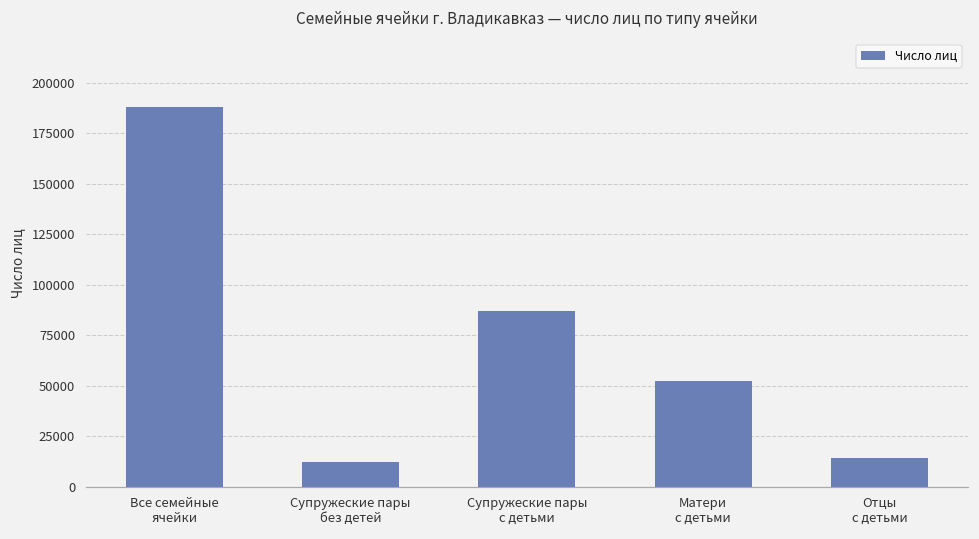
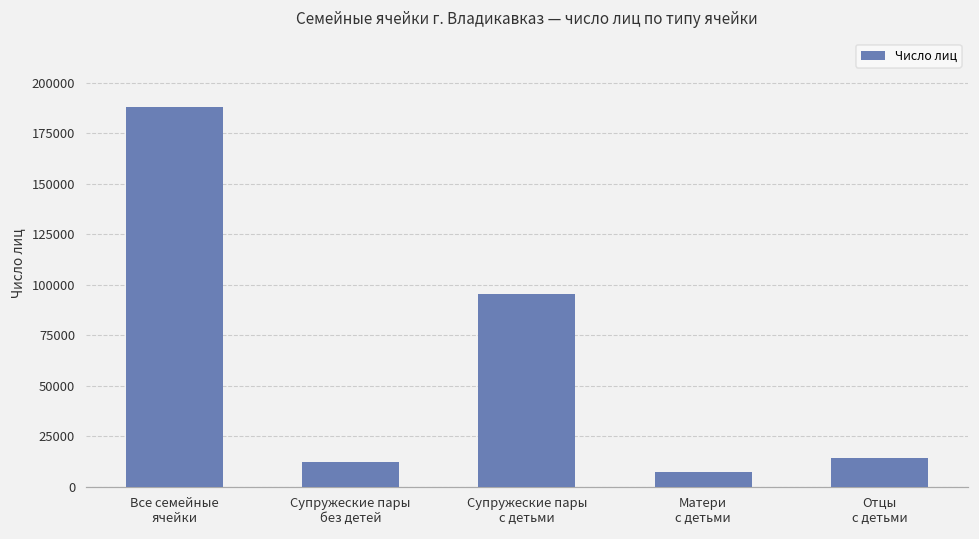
  {
    "Все семейные ячейки": 188000,
    "Супружеские пары без детей": 12000,
-   "Супружеские пары с детьми": 87000,
-   "Матери с детьми": 52000,
+   "Супружеские пары с детьми": 95000,
+   "Матери с детьми": 7000,
    "Отцы с детьми": 14000
  }
